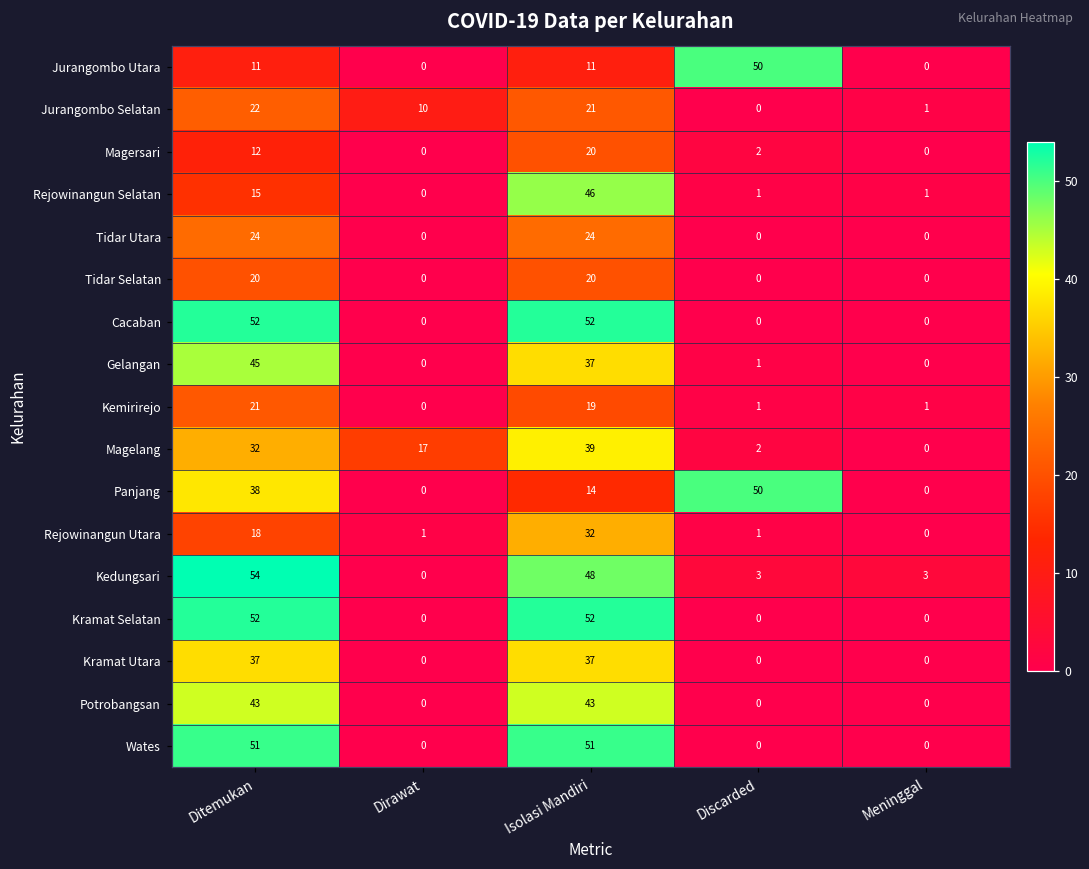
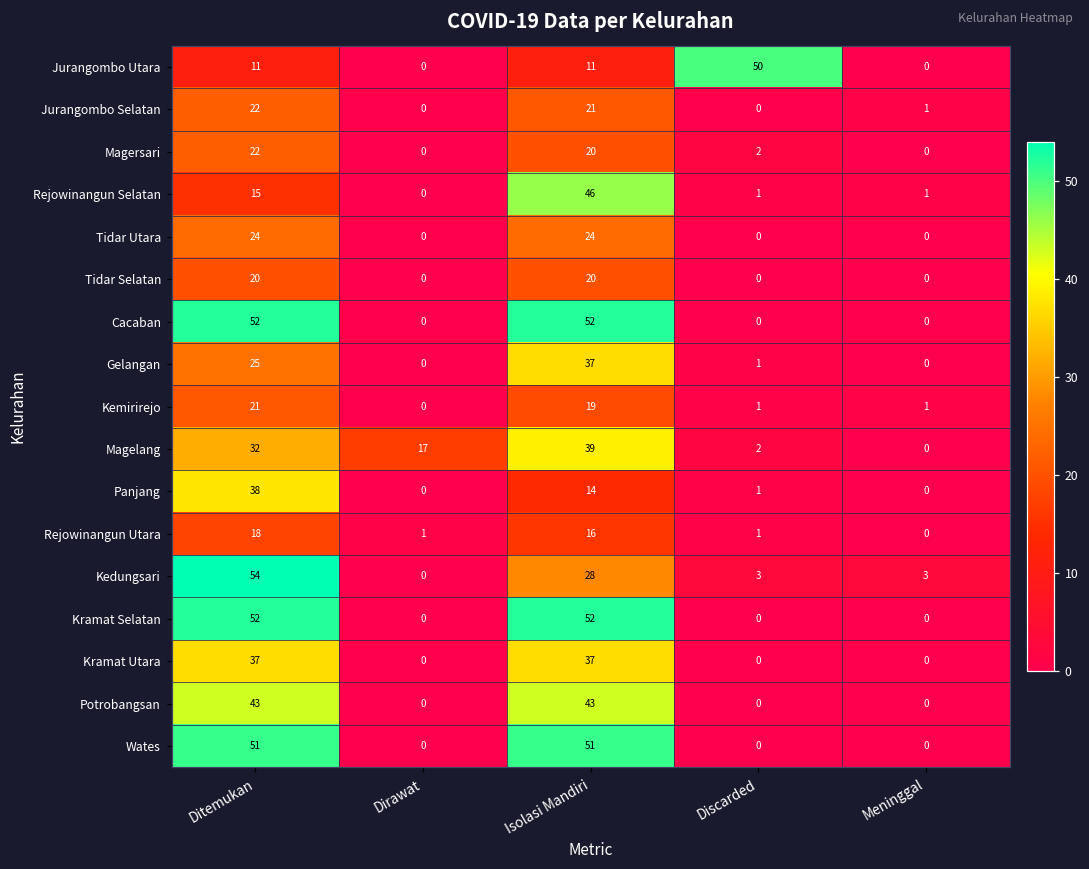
  {
    "Jurangombo Utara": {
      "Ditemukan": 11,
      "Dirawat": 0,
      "Isolasi Mandiri": 11,
      "Discarded": 50,
      "Meninggal": 0
    },
    "Jurangombo Selatan": {
      "Ditemukan": 22,
-     "Dirawat": 10,
+     "Dirawat": 0,
      "Isolasi Mandiri": 21,
      "Discarded": 0,
      "Meninggal": 1
    },
    "Magersari": {
-     "Ditemukan": 12,
+     "Ditemukan": 22,
      "Dirawat": 0,
      "Isolasi Mandiri": 20,
      "Discarded": 2,
      "Meninggal": 0
    },
    "Rejowinangun Selatan": {
      "Ditemukan": 15,
      "Dirawat": 0,
      "Isolasi Mandiri": 46,
      "Discarded": 1,
      "Meninggal": 1
    },
    "Tidar Utara": {
      "Ditemukan": 24,
      "Dirawat": 0,
      "Isolasi Mandiri": 24,
      "Discarded": 0,
      "Meninggal": 0
    },
    "Tidar Selatan": {
      "Ditemukan": 20,
      "Dirawat": 0,
      "Isolasi Mandiri": 20,
      "Discarded": 0,
      "Meninggal": 0
    },
    "Cacaban": {
      "Ditemukan": 52,
      "Dirawat": 0,
      "Isolasi Mandiri": 52,
      "Discarded": 0,
      "Meninggal": 0
    },
    "Gelangan": {
-     "Ditemukan": 45,
+     "Ditemukan": 25,
      "Dirawat": 0,
      "Isolasi Mandiri": 37,
      "Discarded": 1,
      "Meninggal": 0
    },
    "Kemirirejo": {
      "Ditemukan": 21,
      "Dirawat": 0,
      "Isolasi Mandiri": 19,
      "Discarded": 1,
      "Meninggal": 1
    },
    "Magelang": {
      "Ditemukan": 32,
      "Dirawat": 17,
      "Isolasi Mandiri": 39,
      "Discarded": 2,
      "Meninggal": 0
    },
    "Panjang": {
      "Ditemukan": 38,
      "Dirawat": 0,
      "Isolasi Mandiri": 14,
-     "Discarded": 50,
+     "Discarded": 1,
      "Meninggal": 0
    },
    "Rejowinangun Utara": {
      "Ditemukan": 18,
      "Dirawat": 1,
-     "Isolasi Mandiri": 32,
+     "Isolasi Mandiri": 16,
      "Discarded": 1,
      "Meninggal": 0
    },
    "Kedungsari": {
      "Ditemukan": 54,
      "Dirawat": 0,
-     "Isolasi Mandiri": 48,
+     "Isolasi Mandiri": 28,
      "Discarded": 3,
      "Meninggal": 3
    },
    "Kramat Selatan": {
      "Ditemukan": 52,
      "Dirawat": 0,
      "Isolasi Mandiri": 52,
      "Discarded": 0,
      "Meninggal": 0
    },
    "Kramat Utara": {
      "Ditemukan": 37,
      "Dirawat": 0,
      "Isolasi Mandiri": 37,
      "Discarded": 0,
      "Meninggal": 0
    },
    "Potrobangsan": {
      "Ditemukan": 43,
      "Dirawat": 0,
      "Isolasi Mandiri": 43,
      "Discarded": 0,
      "Meninggal": 0
    },
    "Wates": {
      "Ditemukan": 51,
      "Dirawat": 0,
      "Isolasi Mandiri": 51,
      "Discarded": 0,
      "Meninggal": 0
    }
  }
